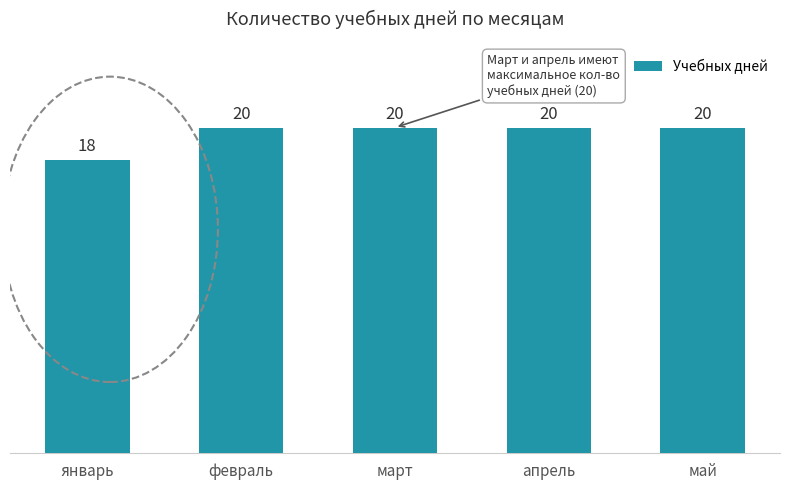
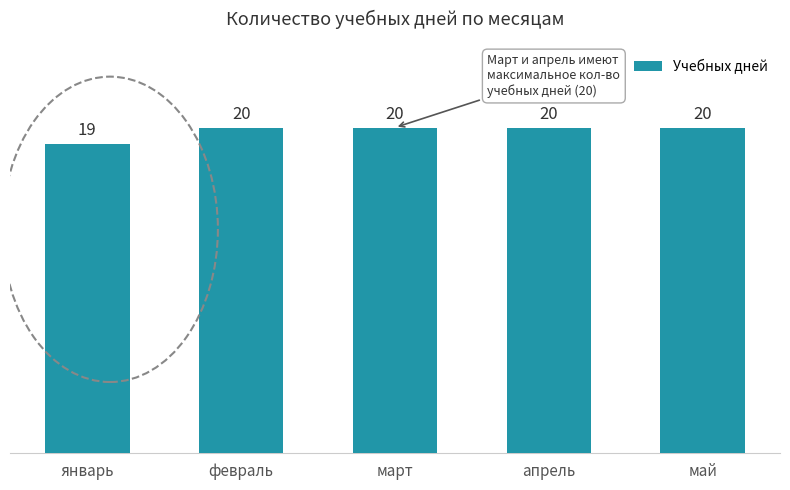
  {
-   "январь": 18,
+   "январь": 19,
    "февраль": 20,
    "май": 20
  }
